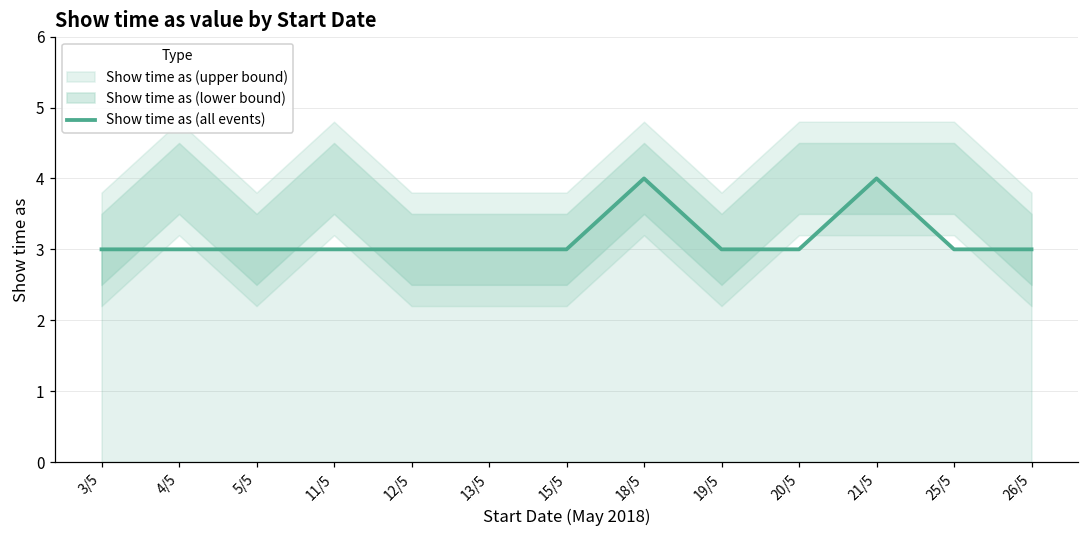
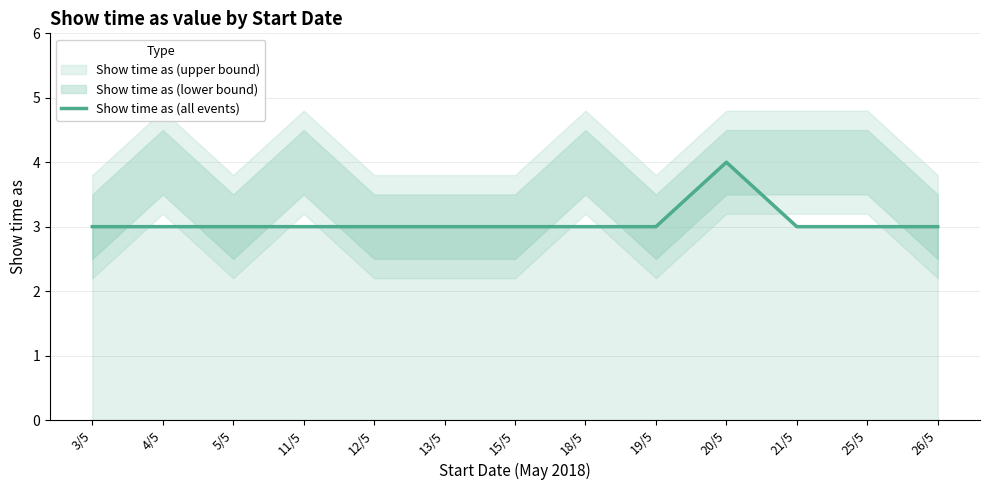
  {
    "Show time as (all events)": {
      "3/5": 3,
      "4/5": 3,
      "5/5": 3,
      "11/5": 3,
      "12/5": 3,
      "13/5": 3,
      "15/5": 3,
-     "18/5": 4,
+     "18/5": 3,
      "19/5": 3,
-     "20/5": 3,
-     "21/5": 4,
+     "20/5": 4,
+     "21/5": 3,
      "25/5": 3,
      "26/5": 3
    }
  }
